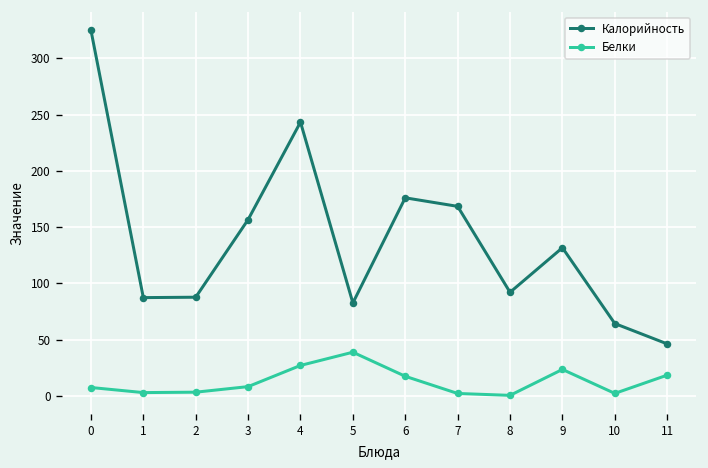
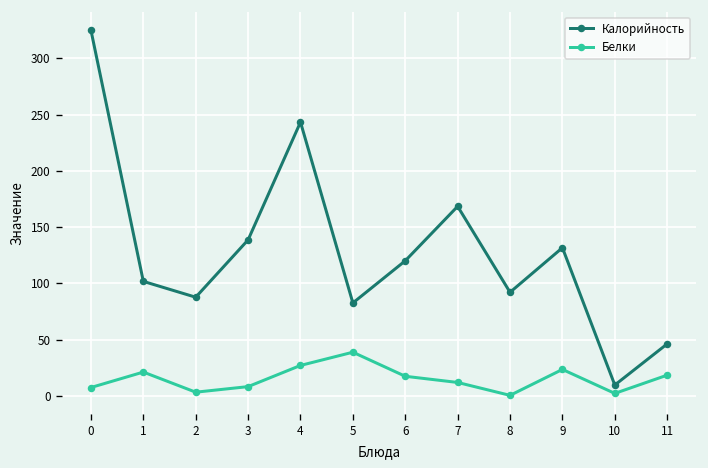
  {
    "Калорийность": {
      "0": 330,
-     "1": 90,
+     "1": 100,
      "2": 90,
-     "3": 160,
+     "3": 140,
      "4": 240,
      "5": 80,
-     "6": 180,
+     "6": 120,
      "7": 170,
      "8": 90,
      "9": 130,
-     "10": 60,
+     "10": 10,
      "11": 50
    },
    "Белки": {
      "0": 10,
-     "1": 0,
+     "1": 20,
      "2": 0,
      "3": 10,
      "4": 30,
      "5": 40,
      "6": 20,
-     "7": 0,
+     "7": 10,
      "8": 0,
      "9": 20,
      "10": 0,
      "11": 20
    }
  }
